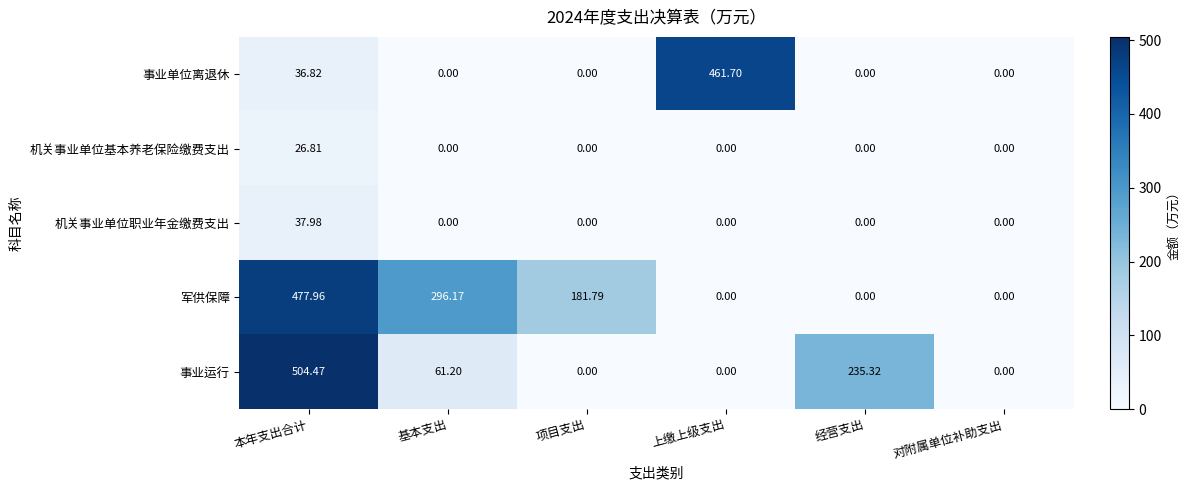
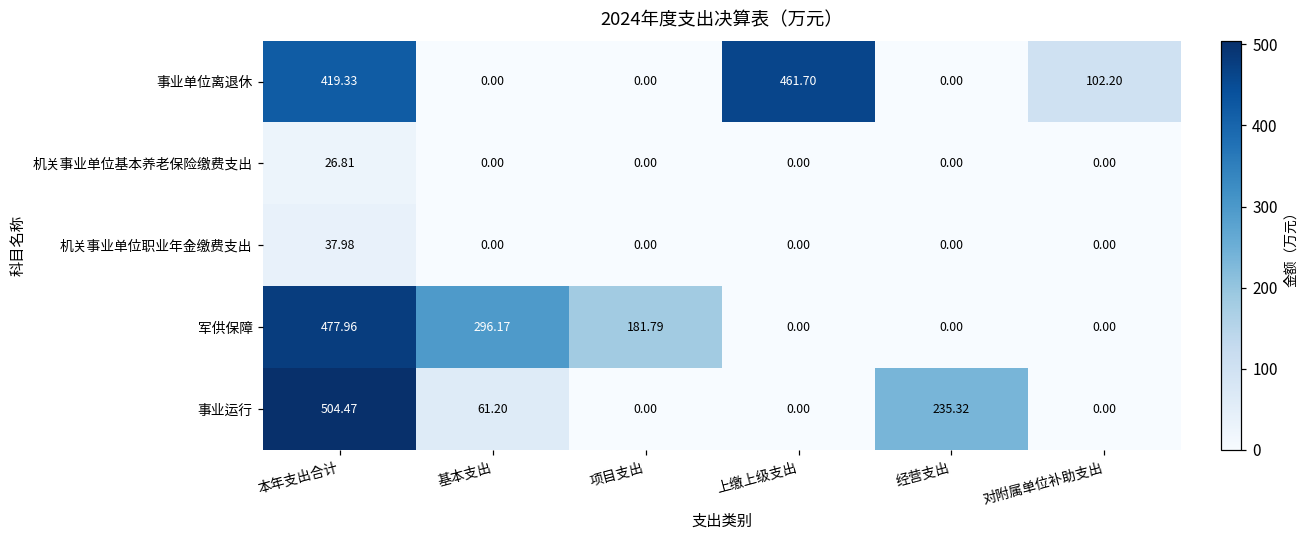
  {
    "事业单位离退休": {
-     "本年支出合计": 36.82,
+     "本年支出合计": 419.33,
      "基本支出": 0.00,
      "项目支出": 0.00,
      "上缴上级支出": 461.70,
      "经营支出": 0.00,
-     "对附属单位补助支出": 0.00
+     "对附属单位补助支出": 102.20
    },
    "机关事业单位基本养老保险缴费支出": {
      "本年支出合计": 26.81,
      "基本支出": 0.00,
      "项目支出": 0.00,
      "上缴上级支出": 0.00,
      "经营支出": 0.00,
      "对附属单位补助支出": 0.00
    },
    "机关事业单位职业年金缴费支出": {
      "本年支出合计": 37.98,
      "基本支出": 0.00,
      "项目支出": 0.00,
      "上缴上级支出": 0.00,
      "经营支出": 0.00,
      "对附属单位补助支出": 0.00
    },
    "军供保障": {
      "本年支出合计": 477.96,
      "基本支出": 296.17,
      "项目支出": 181.79,
      "上缴上级支出": 0.00,
      "经营支出": 0.00,
      "对附属单位补助支出": 0.00
    },
    "事业运行": {
      "本年支出合计": 504.47,
      "基本支出": 61.20,
      "项目支出": 0.00,
      "上缴上级支出": 0.00,
      "经营支出": 235.32,
      "对附属单位补助支出": 0.00
    }
  }
